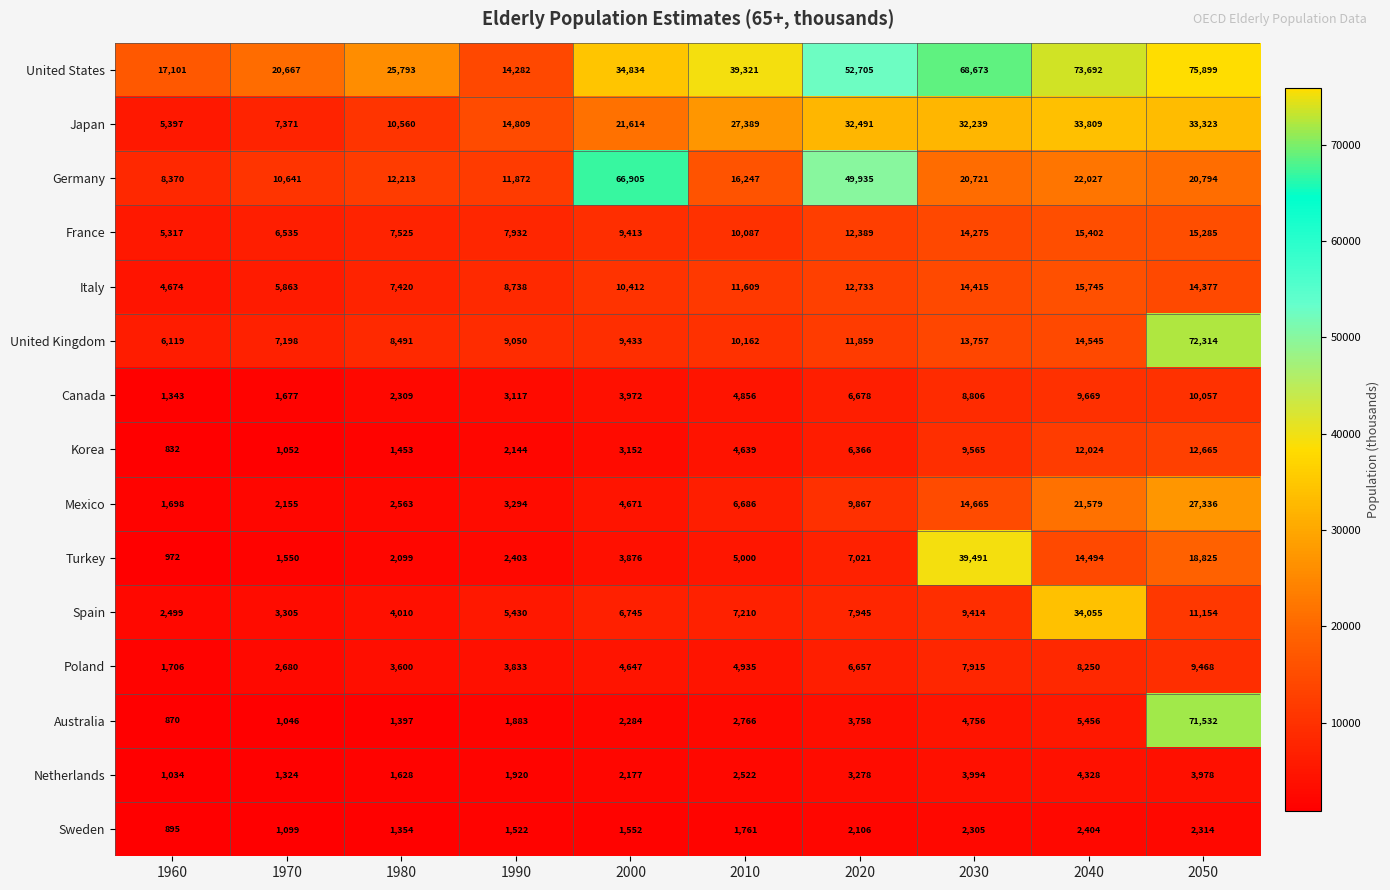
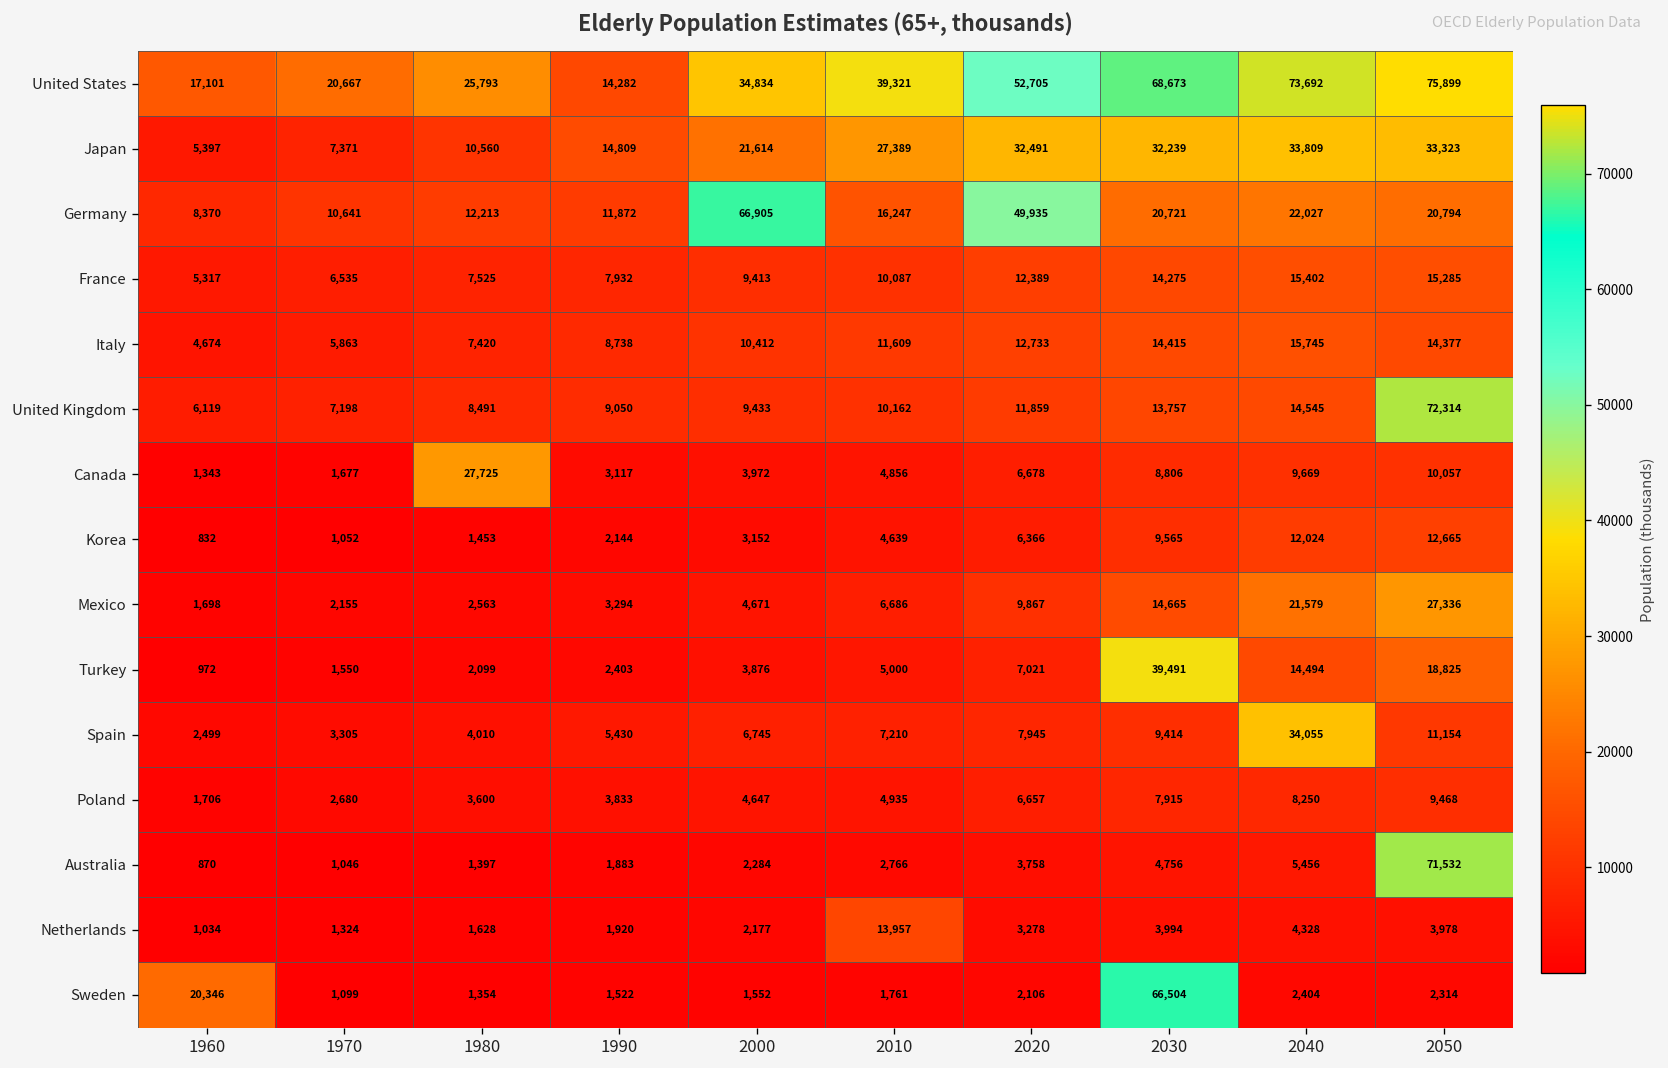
  {
    "Canada": {
-     "1980": "2,309"
+     "1980": "27,725"
    },
    "Netherlands": {
-     "2010": "2,522"
+     "2010": "13,957"
    },
    "Sweden": {
-     "1960": "895",
-     "2030": "2,305"
+     "1960": "20,346",
+     "2030": "66,504"
    }
  }
